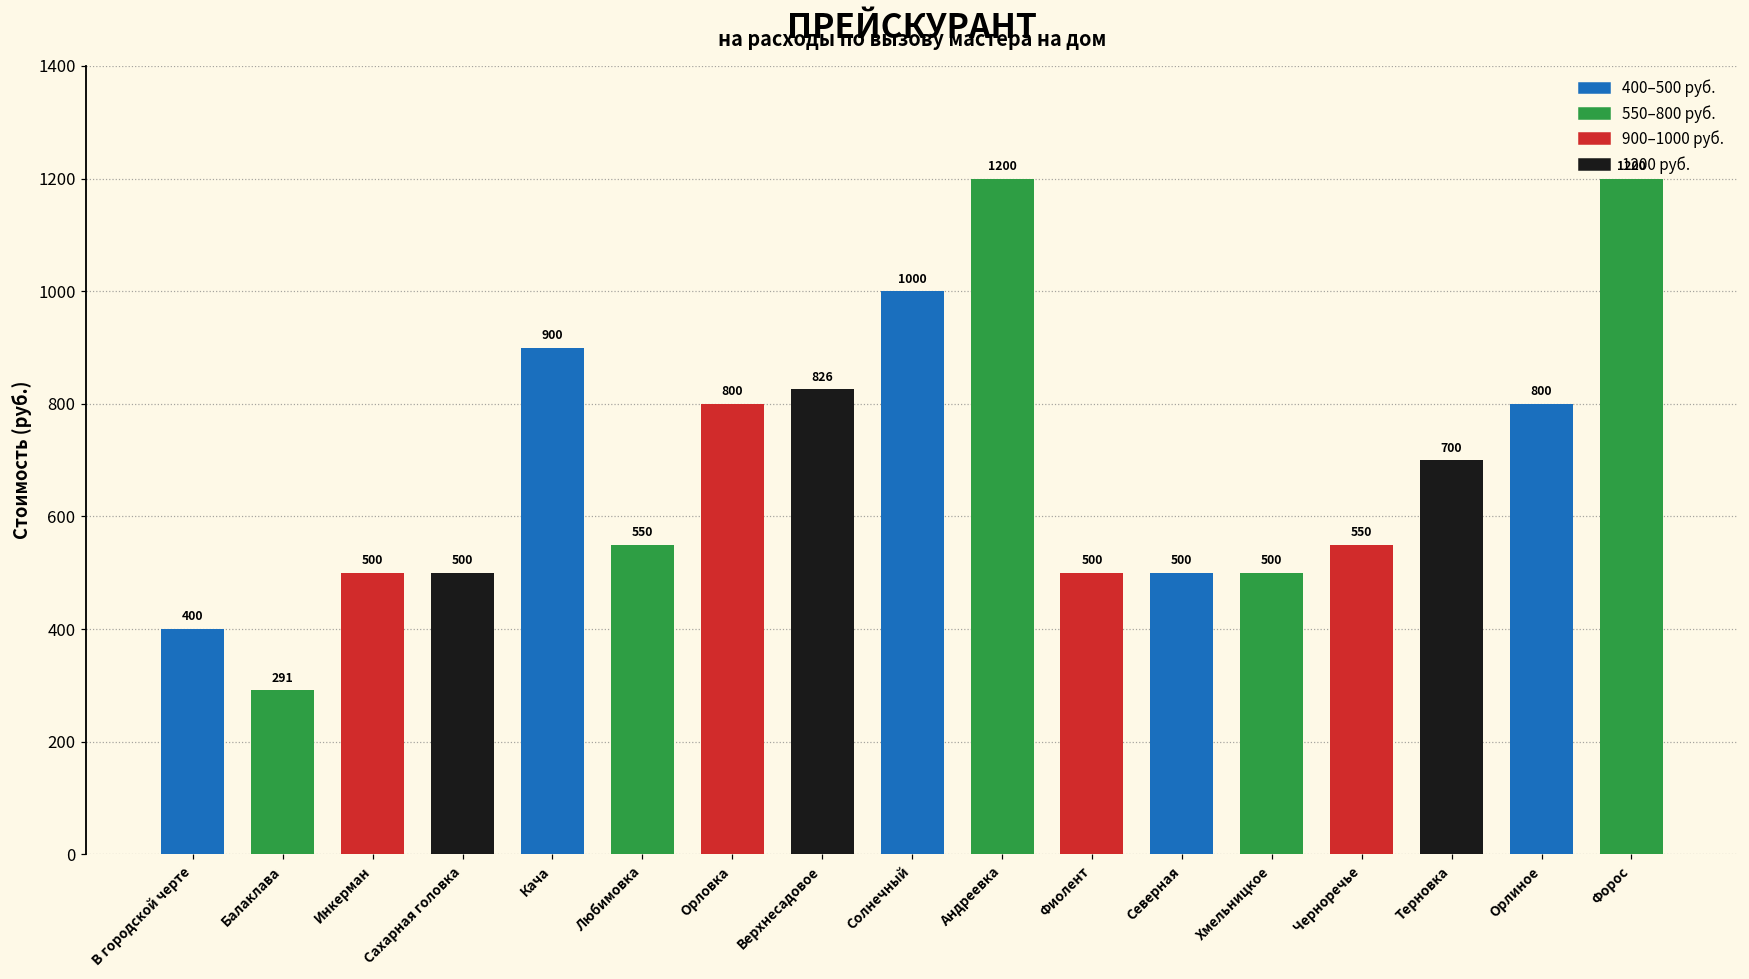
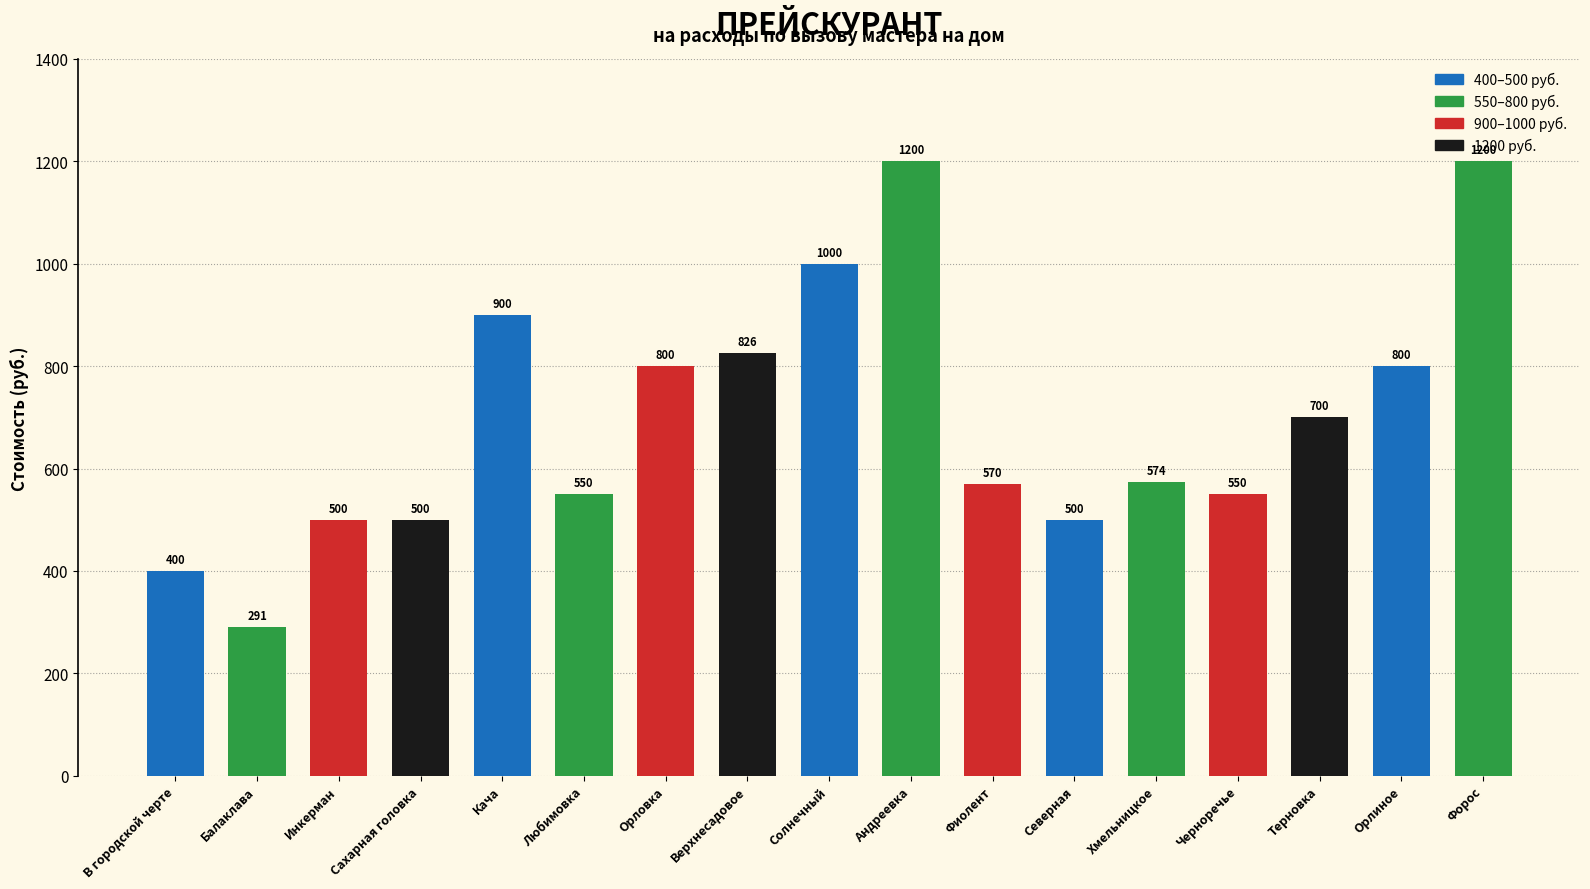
  {
    "В городской черте": 400,
    "Балаклава": 291,
    "Инкерман": 500,
    "Сахарная головка": 500,
    "Кача": 900,
    "Любимовка": 550,
    "Орловка": 800,
    "Верхнесадовое": 826,
    "Солнечный": 1000,
    "Андреевка": 1200,
-   "Фиолент": 500,
+   "Фиолент": 570,
    "Северная": 500,
-   "Хмельницкое": 500,
+   "Хмельницкое": 574,
    "Черноречье": 550,
    "Терновка": 700,
    "Орлиное": 800,
    "Форос": 1200
  }
